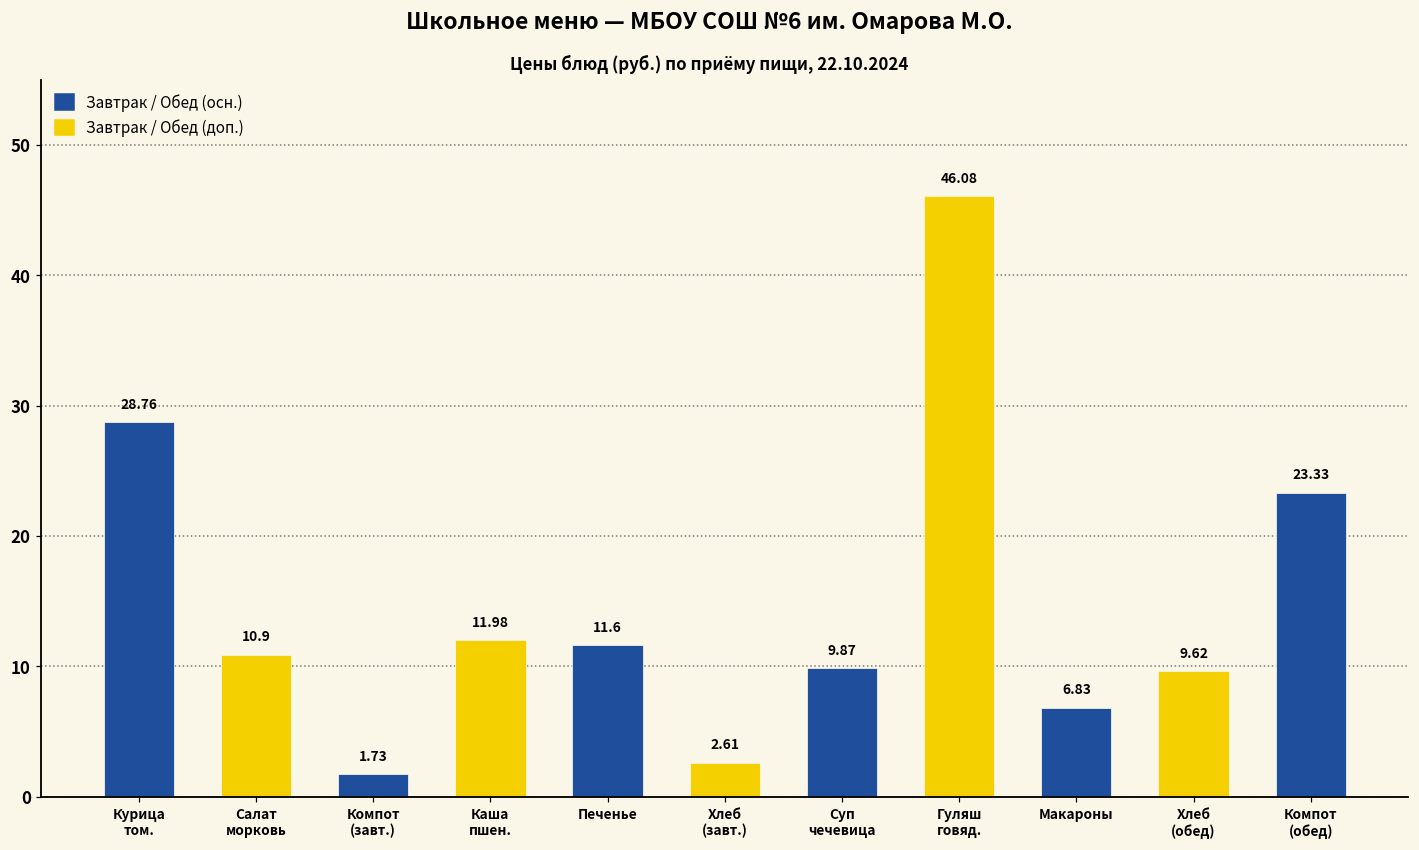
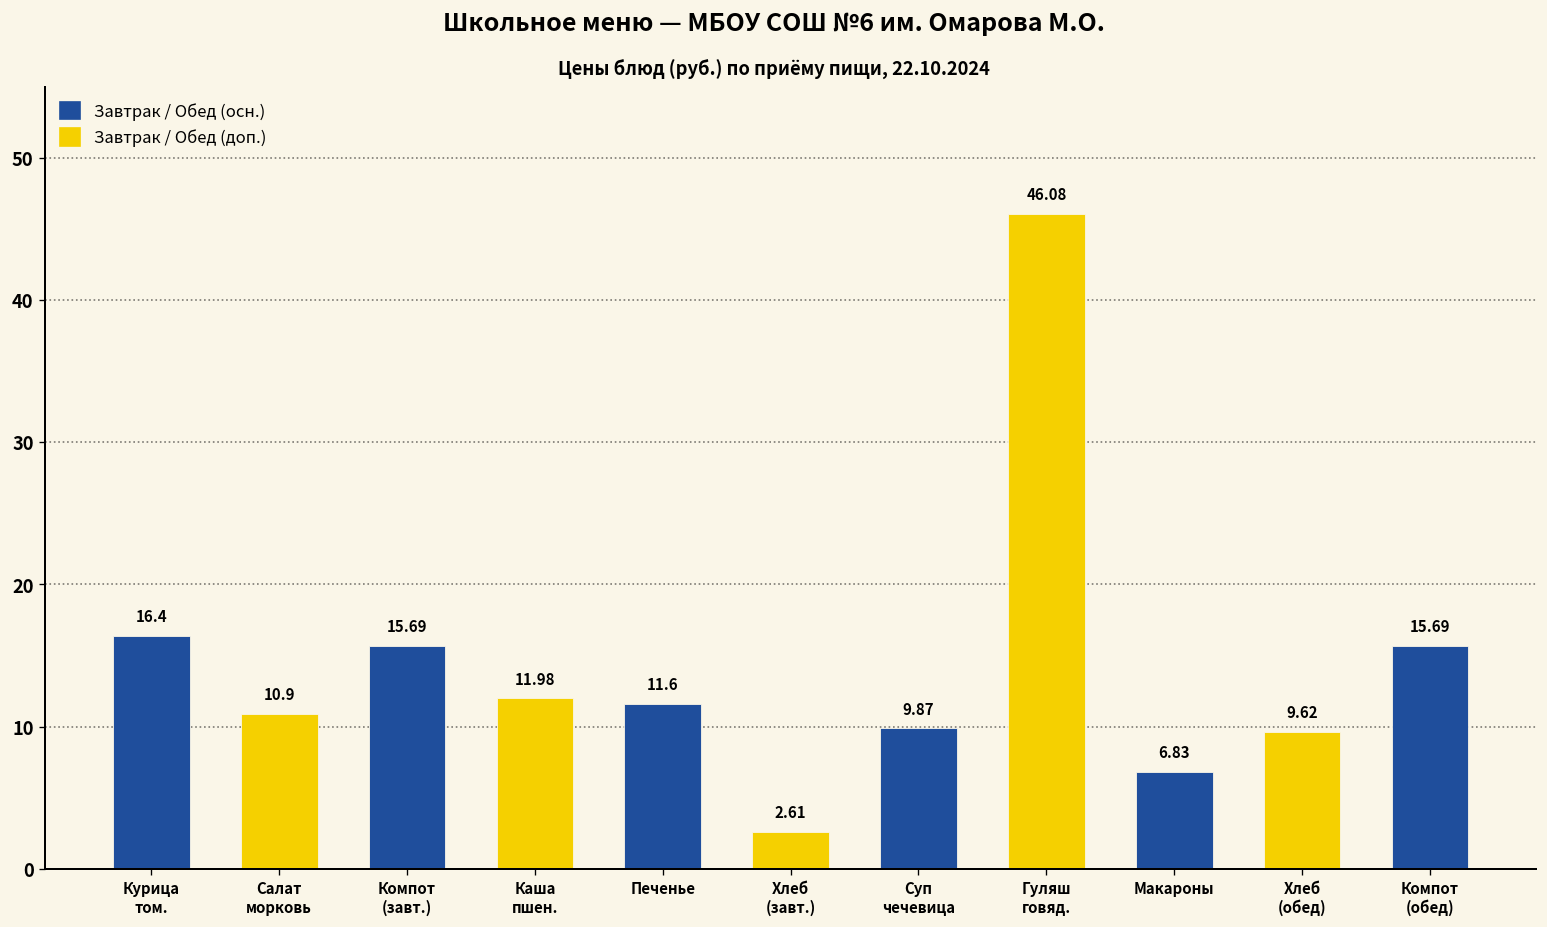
  {
-   "Курица том.": 28.76,
+   "Курица том.": 16.4,
    "Салат морковь": 10.9,
-   "Компот (завт.)": 1.73,
+   "Компот (завт.)": 15.69,
    "Каша пшен.": 11.98,
    "Печенье": 11.6,
    "Хлеб (завт.)": 2.61,
    "Суп чечевица": 9.87,
    "Гуляш говяд.": 46.08,
    "Макароны": 6.83,
    "Хлеб (обед)": 9.62,
-   "Компот (обед)": 23.33
+   "Компот (обед)": 15.69
  }
